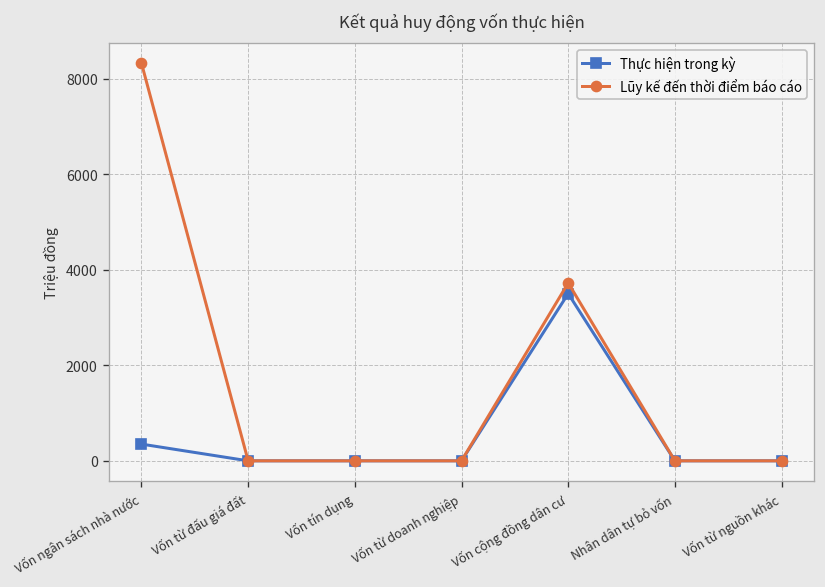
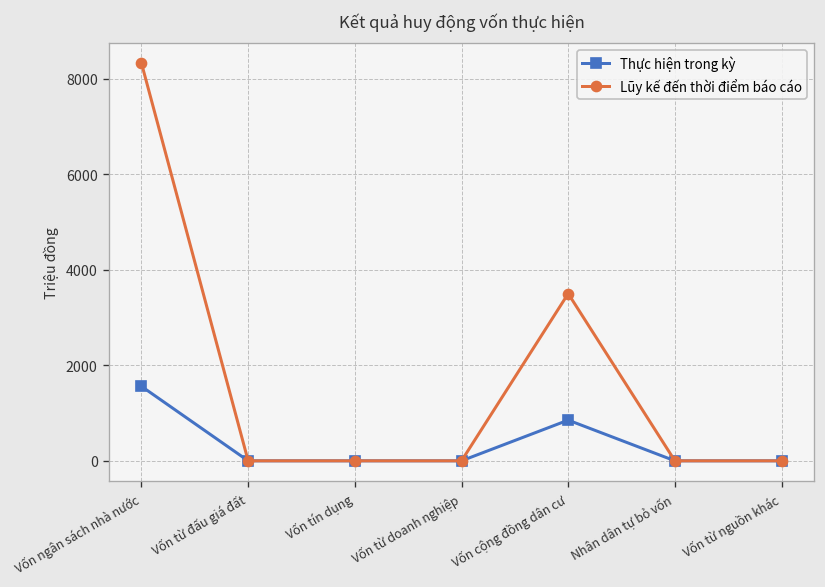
  {
    "Thực hiện trong kỳ": {
-     "Vốn ngân sách nhà nước": 400,
-     "Vốn cộng đồng dân cư": 3500
+     "Vốn ngân sách nhà nước": 1600,
+     "Vốn cộng đồng dân cư": 900
    },
    "Lũy kế đến thời điểm báo cáo": {
      "Vốn ngân sách nhà nước": 8300,
-     "Vốn cộng đồng dân cư": 3700
+     "Vốn cộng đồng dân cư": 3500
    }
  }
